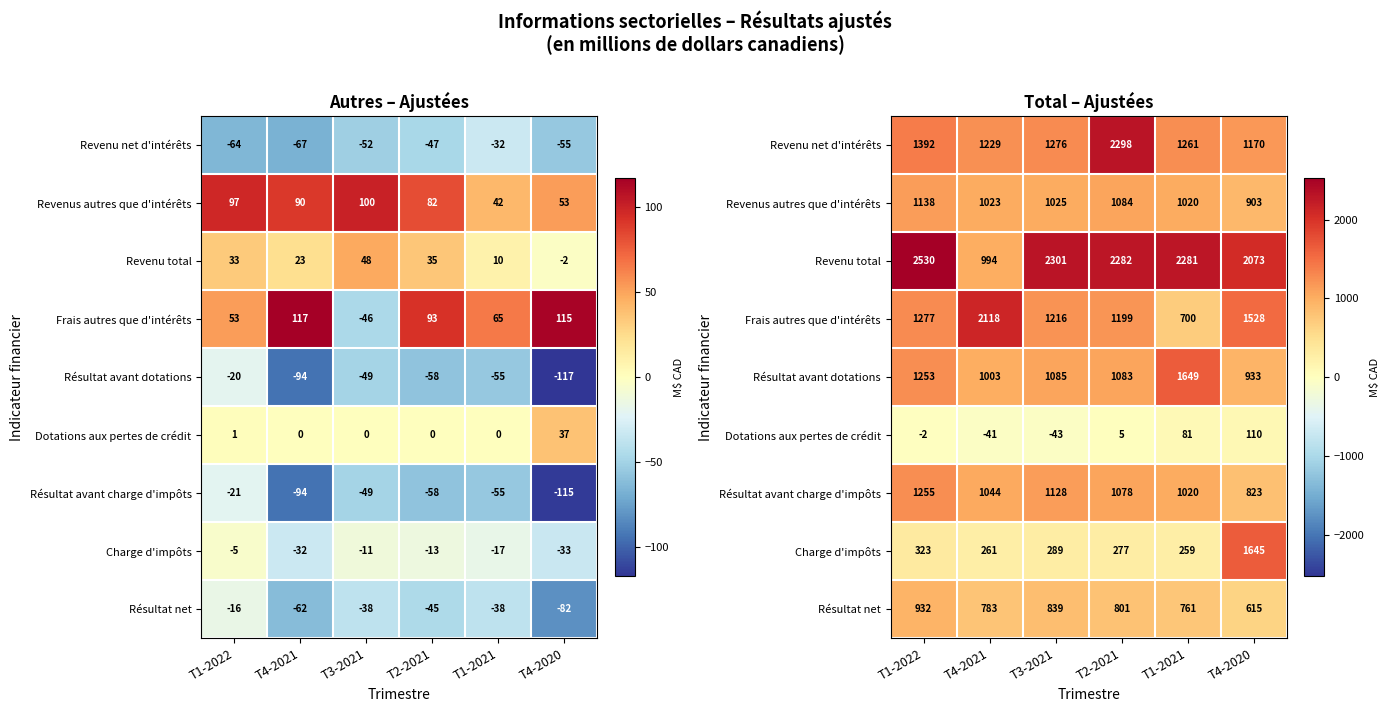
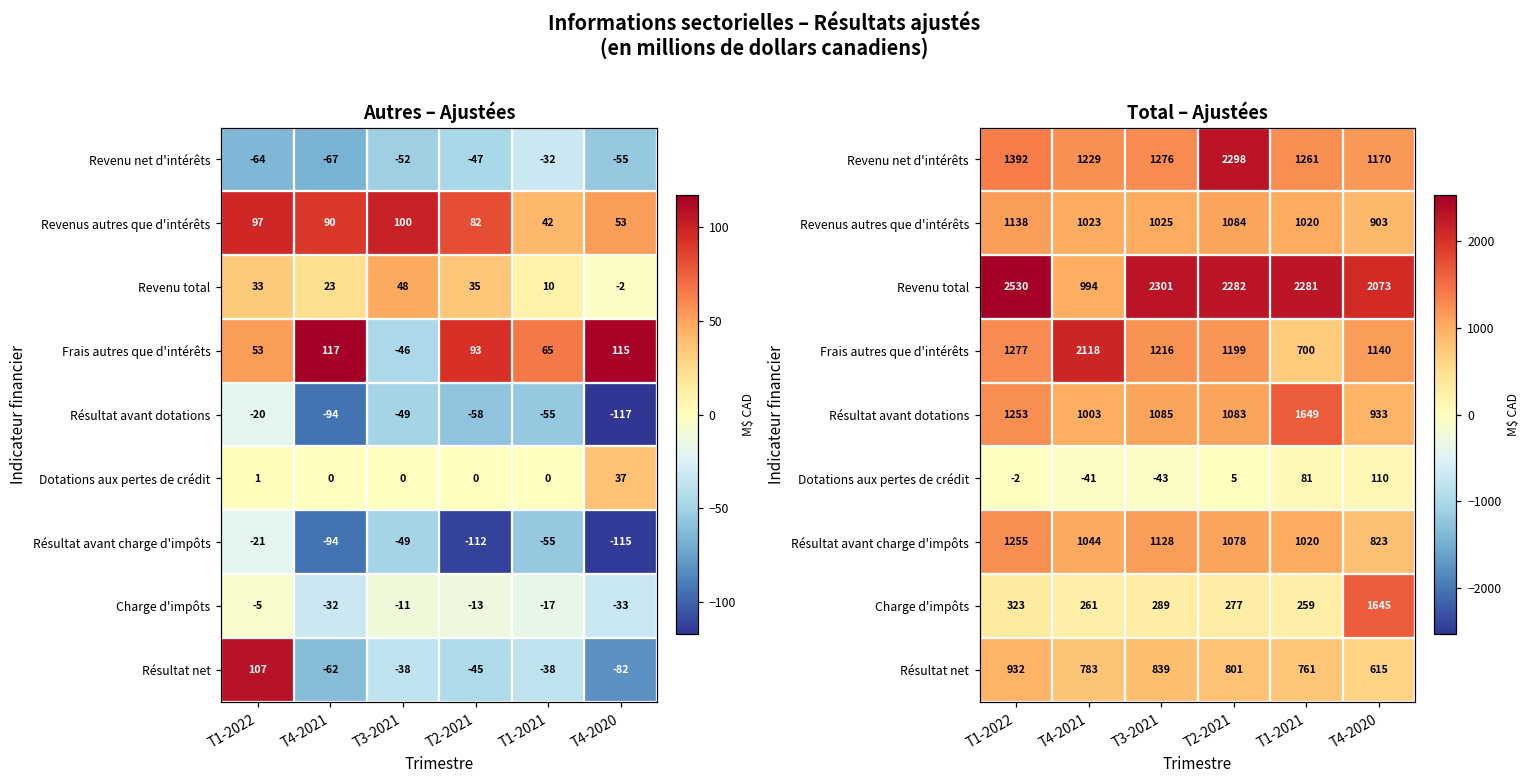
  {
    "Autres – Ajustées": {
      "Revenu net d'intérêts": {
        "T1-2022": -64,
        "T4-2021": -67,
        "T3-2021": -52,
        "T2-2021": -47,
        "T1-2021": -32,
        "T4-2020": -55
      },
      "Revenus autres que d'intérêts": {
        "T1-2022": 97,
        "T4-2021": 90,
        "T3-2021": 100,
        "T2-2021": 82,
        "T1-2021": 42,
        "T4-2020": 53
      },
      "Revenu total": {
        "T1-2022": 33,
        "T4-2021": 23,
        "T3-2021": 48,
        "T2-2021": 35,
        "T1-2021": 10,
        "T4-2020": -2
      },
      "Frais autres que d'intérêts": {
        "T1-2022": 53,
        "T4-2021": 117,
        "T3-2021": -46,
        "T2-2021": 93,
        "T1-2021": 65,
        "T4-2020": 115
      },
      "Résultat avant dotations": {
        "T1-2022": -20,
        "T4-2021": -94,
        "T3-2021": -49,
        "T2-2021": -58,
        "T1-2021": -55,
        "T4-2020": -117
      },
      "Dotations aux pertes de crédit": {
        "T1-2022": 1,
        "T4-2021": 0,
        "T3-2021": 0,
        "T2-2021": 0,
        "T1-2021": 0,
        "T4-2020": 37
      },
      "Résultat avant charge d'impôts": {
        "T1-2022": -21,
        "T4-2021": -94,
        "T3-2021": -49,
-       "T2-2021": -58,
+       "T2-2021": -112,
        "T1-2021": -55,
        "T4-2020": -115
      },
      "Charge d'impôts": {
        "T1-2022": -5,
        "T4-2021": -32,
        "T3-2021": -11,
        "T2-2021": -13,
        "T1-2021": -17,
        "T4-2020": -33
      },
      "Résultat net": {
-       "T1-2022": -16,
+       "T1-2022": 107,
        "T4-2021": -62,
        "T3-2021": -38,
        "T2-2021": -45,
        "T1-2021": -38,
        "T4-2020": -82
      }
    },
    "Total – Ajustées": {
      "Revenu net d'intérêts": {
        "T1-2022": 1392,
        "T4-2021": 1229,
        "T3-2021": 1276,
        "T2-2021": 2298,
        "T1-2021": 1261,
        "T4-2020": 1170
      },
      "Revenus autres que d'intérêts": {
        "T1-2022": 1138,
        "T4-2021": 1023,
        "T3-2021": 1025,
        "T2-2021": 1084,
        "T1-2021": 1020,
        "T4-2020": 903
      },
      "Revenu total": {
        "T1-2022": 2530,
        "T4-2021": 994,
        "T3-2021": 2301,
        "T2-2021": 2282,
        "T1-2021": 2281,
        "T4-2020": 2073
      },
      "Frais autres que d'intérêts": {
        "T1-2022": 1277,
        "T4-2021": 2118,
        "T3-2021": 1216,
        "T2-2021": 1199,
        "T1-2021": 700,
-       "T4-2020": 1528
+       "T4-2020": 1140
      },
      "Résultat avant dotations": {
        "T1-2022": 1253,
        "T4-2021": 1003,
        "T3-2021": 1085,
        "T2-2021": 1083,
        "T1-2021": 1649,
        "T4-2020": 933
      },
      "Dotations aux pertes de crédit": {
        "T1-2022": -2,
        "T4-2021": -41,
        "T3-2021": -43,
        "T2-2021": 5,
        "T1-2021": 81,
        "T4-2020": 110
      },
      "Résultat avant charge d'impôts": {
        "T1-2022": 1255,
        "T4-2021": 1044,
        "T3-2021": 1128,
        "T2-2021": 1078,
        "T1-2021": 1020,
        "T4-2020": 823
      },
      "Charge d'impôts": {
        "T1-2022": 323,
        "T4-2021": 261,
        "T3-2021": 289,
        "T2-2021": 277,
        "T1-2021": 259,
        "T4-2020": 1645
      },
      "Résultat net": {
        "T1-2022": 932,
        "T4-2021": 783,
        "T3-2021": 839,
        "T2-2021": 801,
        "T1-2021": 761,
        "T4-2020": 615
      }
    }
  }
